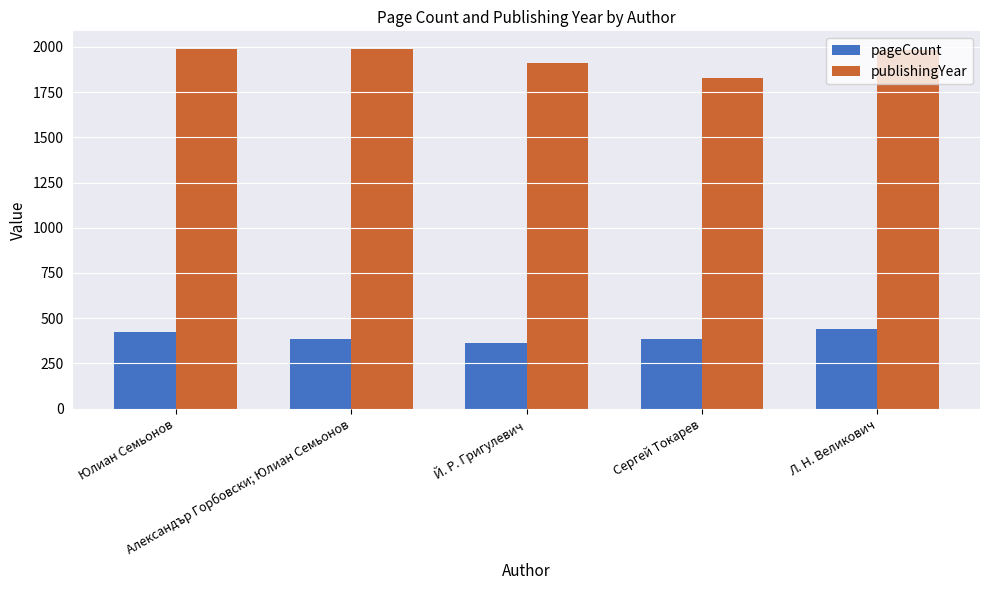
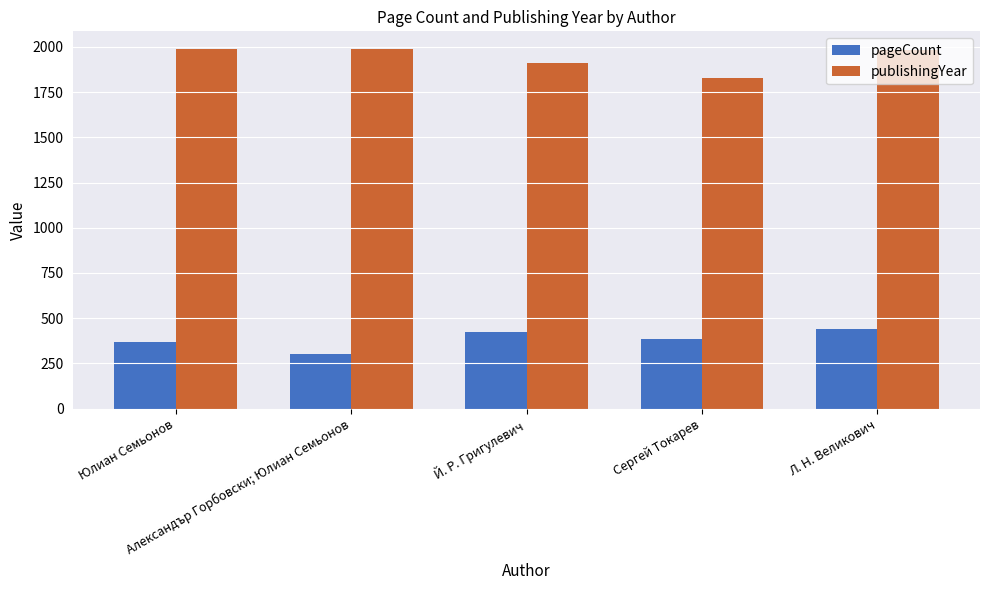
  {
    "pageCount": {
-     "Юлиан Семьонов": 420,
-     "Александър Горбовски; Юлиан Семьонов": 390,
-     "Й. Р. Григулевич": 360,
+     "Юлиан Семьонов": 370,
+     "Александър Горбовски; Юлиан Семьонов": 300,
+     "Й. Р. Григулевич": 420,
      "Сергей Токарев": 380,
      "Л. Н. Великович": 440
    },
    "publishingYear": {
      "Юлиан Семьонов": 1990,
      "Александър Горбовски; Юлиан Семьонов": 1990,
      "Й. Р. Григулевич": 1910,
      "Сергей Токарев": 1830
    }
  }
